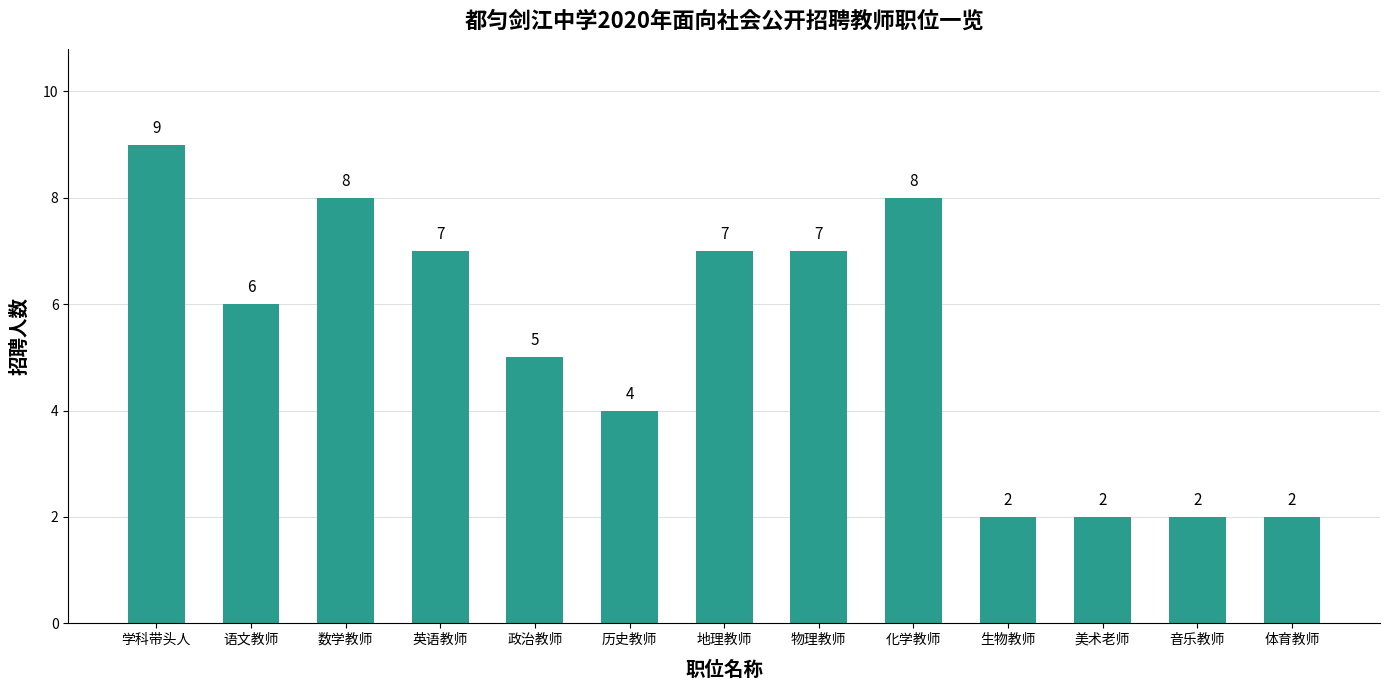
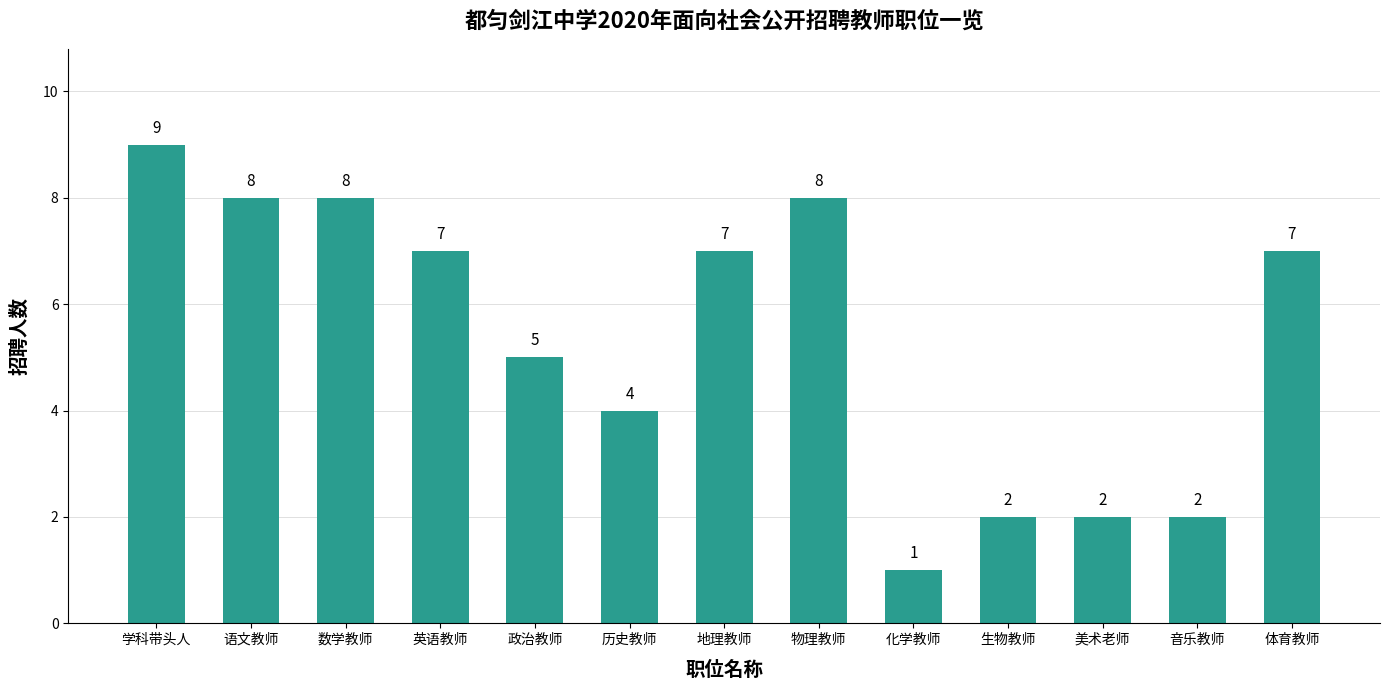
  {
    "学科带头人": 9,
-   "语文教师": 6,
+   "语文教师": 8,
    "数学教师": 8,
    "英语教师": 7,
    "政治教师": 5,
    "历史教师": 4,
    "地理教师": 7,
-   "物理教师": 7,
-   "化学教师": 8,
+   "物理教师": 8,
+   "化学教师": 1,
    "生物教师": 2,
    "美术老师": 2,
    "音乐教师": 2,
-   "体育教师": 2
+   "体育教师": 7
  }
